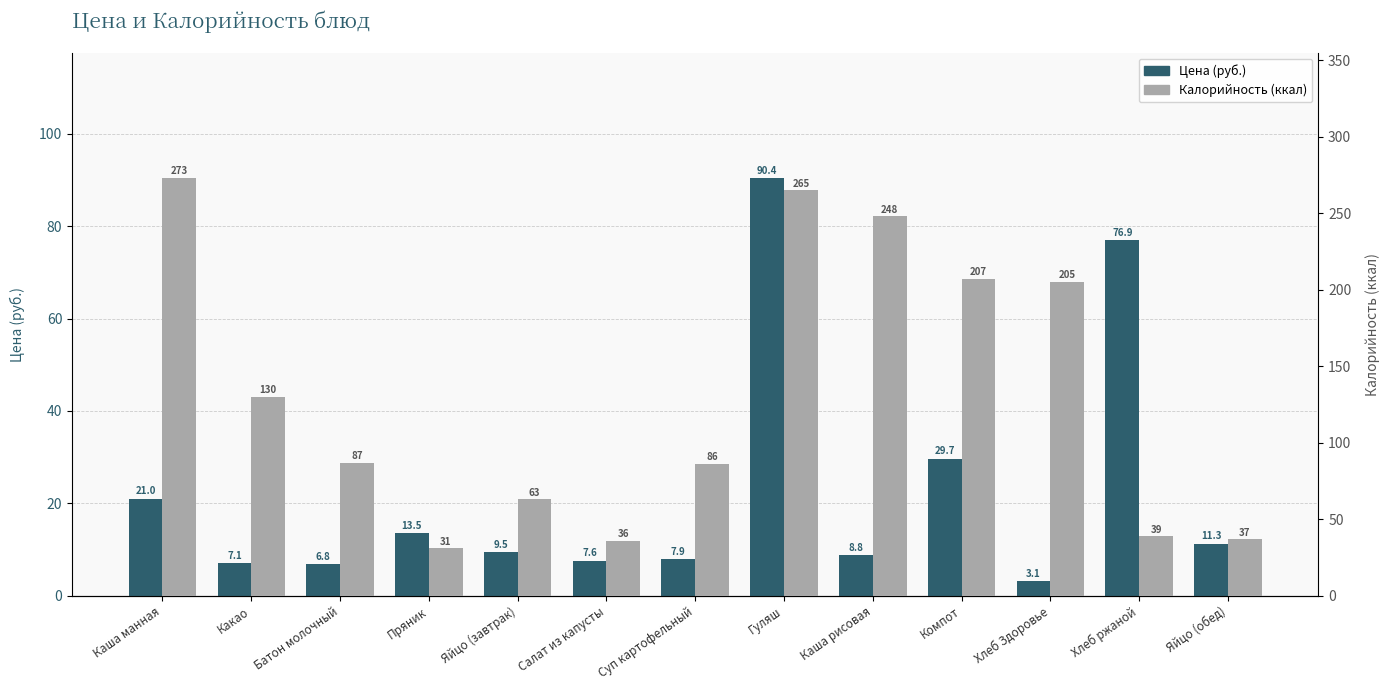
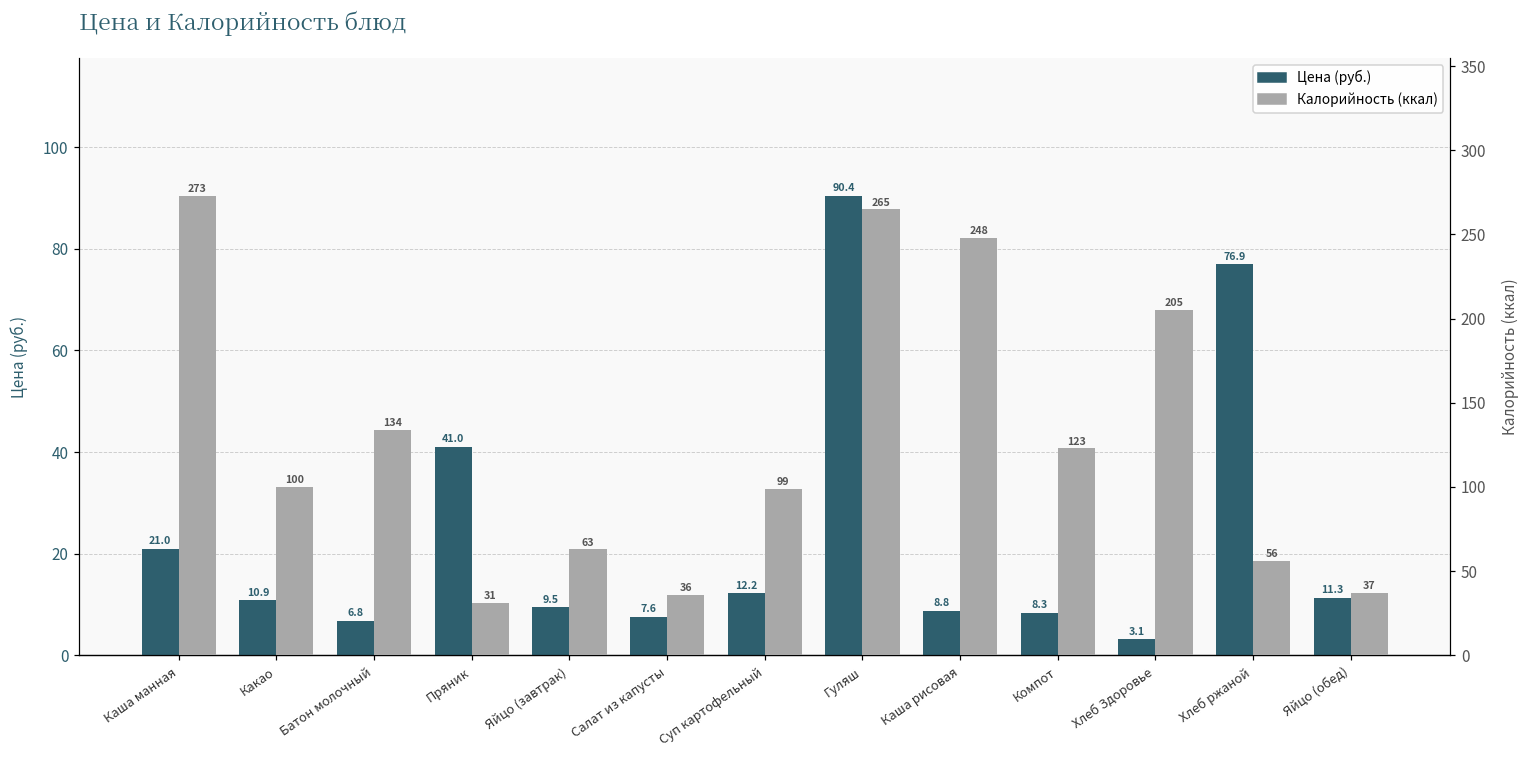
  {
    "Цена (руб.)": {
      "Каша манная": 21.0,
-     "Какао": 7.1,
+     "Какао": 10.9,
      "Батон молочный": 6.8,
-     "Пряник": 13.5,
+     "Пряник": 41.0,
      "Яйцо (завтрак)": 9.5,
      "Салат из капусты": 7.6,
-     "Суп картофельный": 7.9,
+     "Суп картофельный": 12.2,
      "Гуляш": 90.4,
      "Каша рисовая": 8.8,
-     "Компот": 29.7,
+     "Компот": 8.3,
      "Хлеб Здоровье": 3.1,
      "Хлеб ржаной": 76.9,
      "Яйцо (обед)": 11.3
    },
    "Калорийность (ккал)": {
      "Каша манная": 273,
-     "Какао": 130,
-     "Батон молочный": 87,
+     "Какао": 100,
+     "Батон молочный": 134,
      "Пряник": 31,
      "Яйцо (завтрак)": 63,
      "Салат из капусты": 36,
-     "Суп картофельный": 86,
+     "Суп картофельный": 99,
      "Гуляш": 265,
      "Каша рисовая": 248,
-     "Компот": 207,
+     "Компот": 123,
      "Хлеб Здоровье": 205,
-     "Хлеб ржаной": 39,
+     "Хлеб ржаной": 56,
      "Яйцо (обед)": 37
    }
  }
